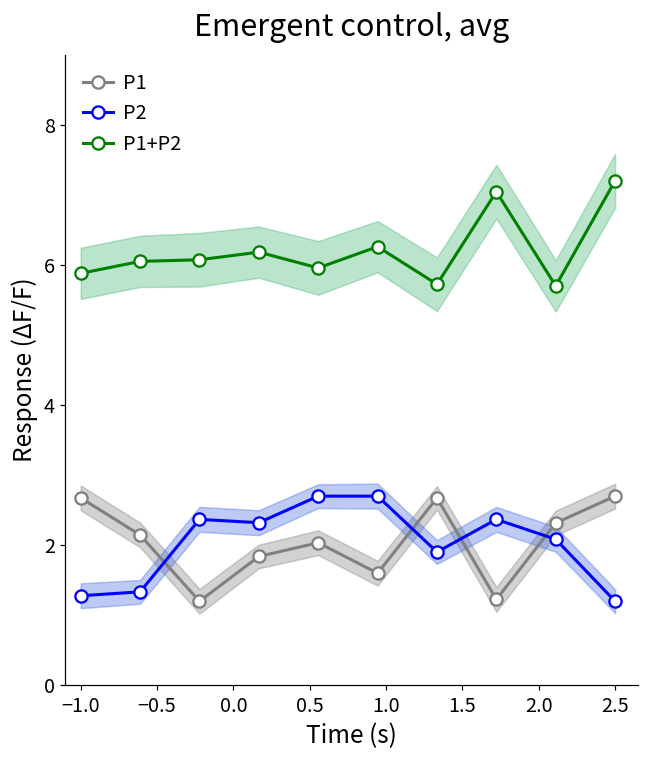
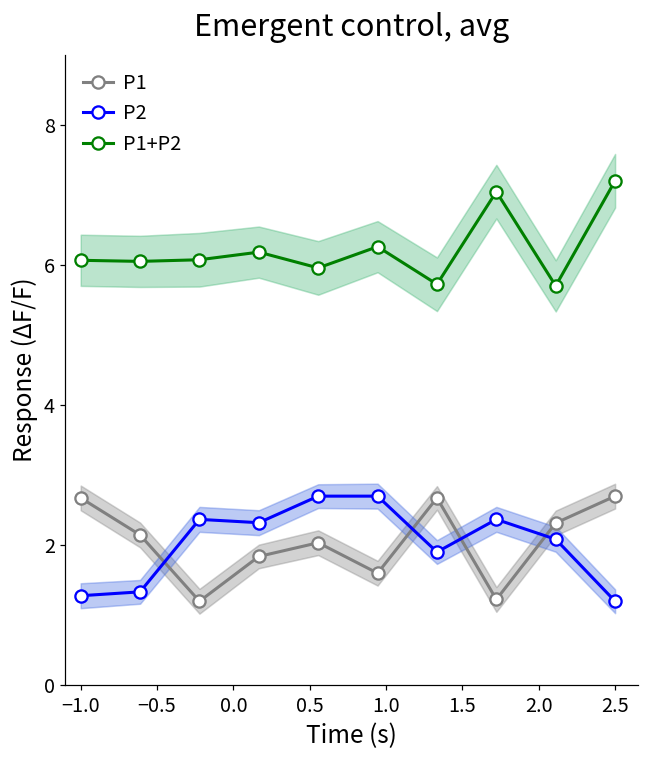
  {
    "P2": {
      "−1.0": 1.3,
      "2.5": 1.2
    },
    "P1+P2": {
-     "−1.0": 5.9,
+     "−1.0": 6.1,
      "2.5": 7.2
    }
  }
